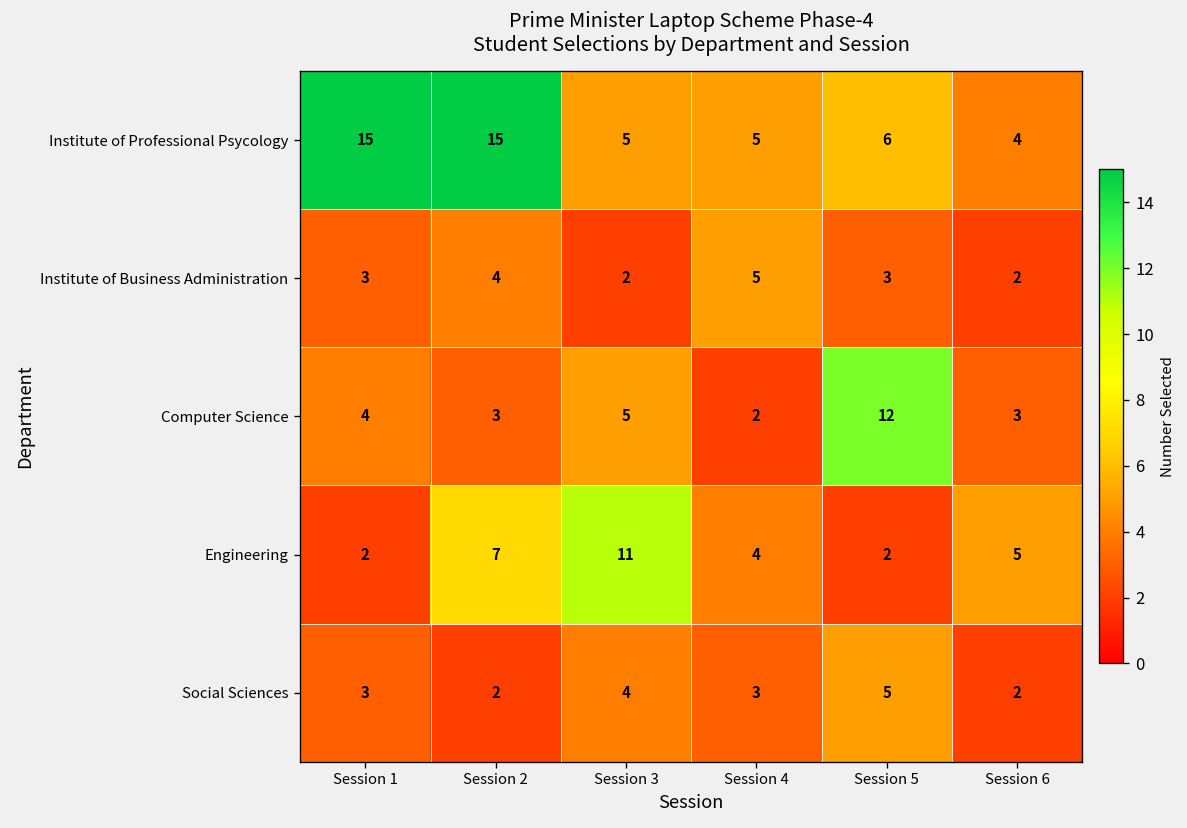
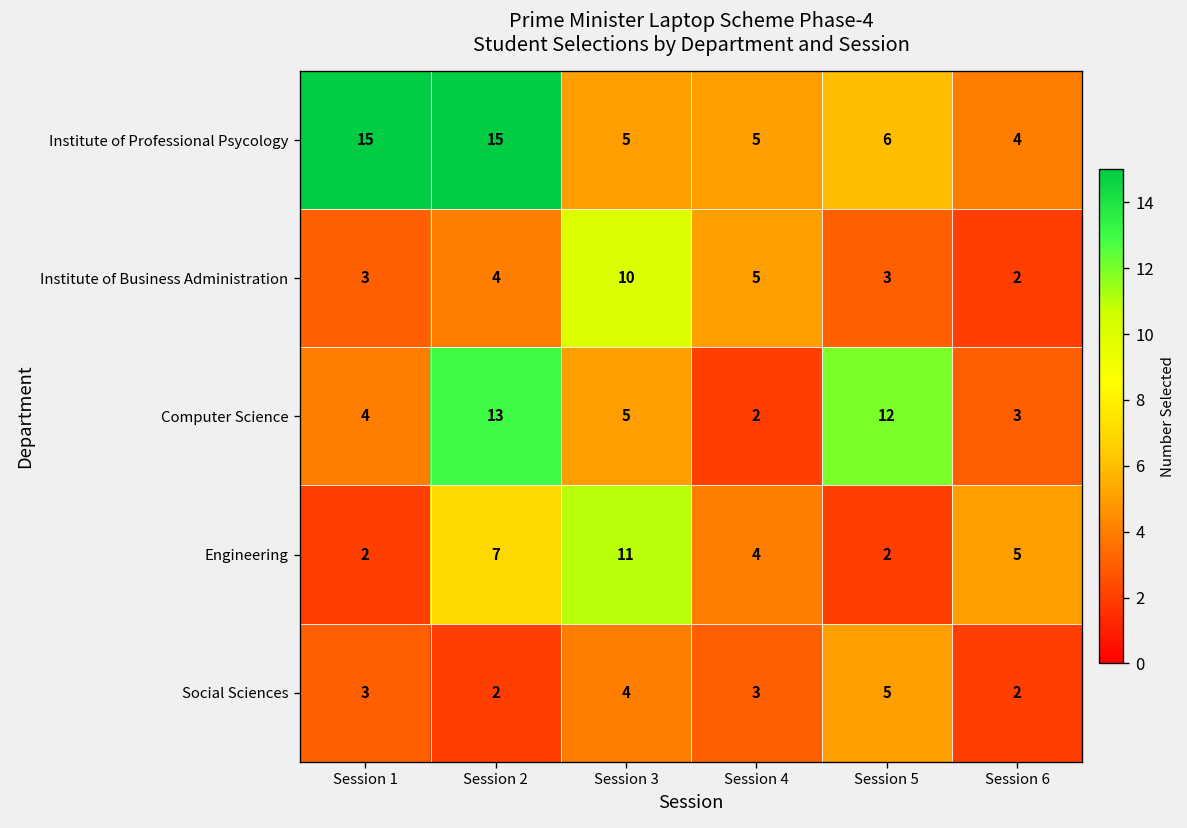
  {
    "Institute of Professional Psycology": {
      "Session 1": 15,
      "Session 2": 15,
      "Session 3": 5,
      "Session 4": 5,
      "Session 5": 6,
      "Session 6": 4
    },
    "Institute of Business Administration": {
      "Session 1": 3,
      "Session 2": 4,
-     "Session 3": 2,
+     "Session 3": 10,
      "Session 4": 5,
      "Session 5": 3,
      "Session 6": 2
    },
    "Computer Science": {
      "Session 1": 4,
-     "Session 2": 3,
+     "Session 2": 13,
      "Session 3": 5,
      "Session 4": 2,
      "Session 5": 12,
      "Session 6": 3
    },
    "Engineering": {
      "Session 1": 2,
      "Session 2": 7,
      "Session 3": 11,
      "Session 4": 4,
      "Session 5": 2,
      "Session 6": 5
    },
    "Social Sciences": {
      "Session 1": 3,
      "Session 2": 2,
      "Session 3": 4,
      "Session 4": 3,
      "Session 5": 5,
      "Session 6": 2
    }
  }
